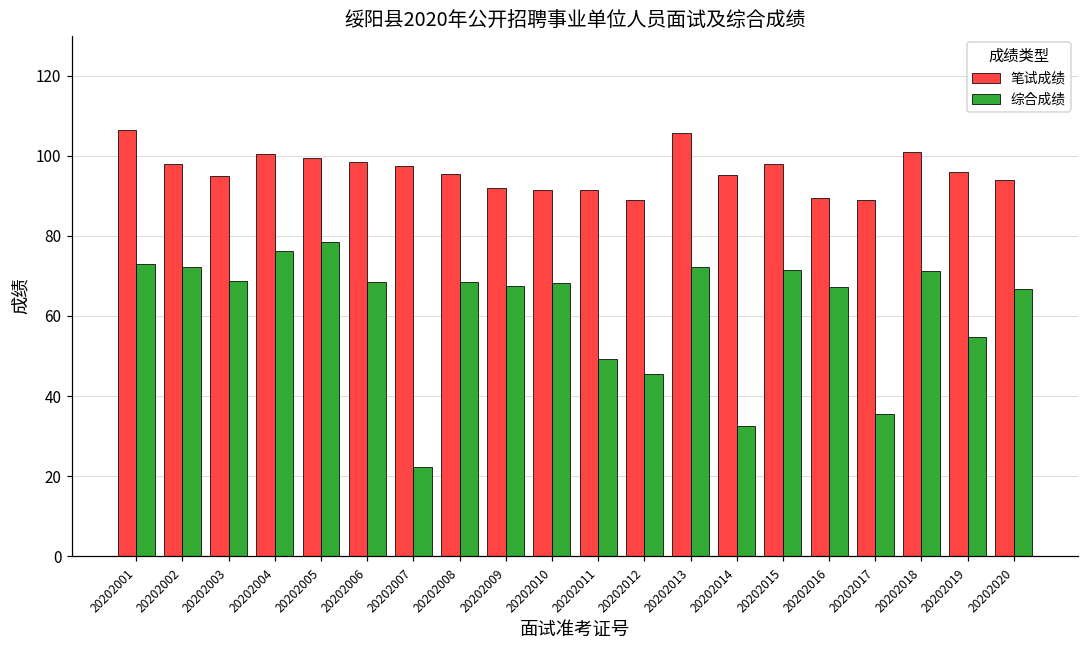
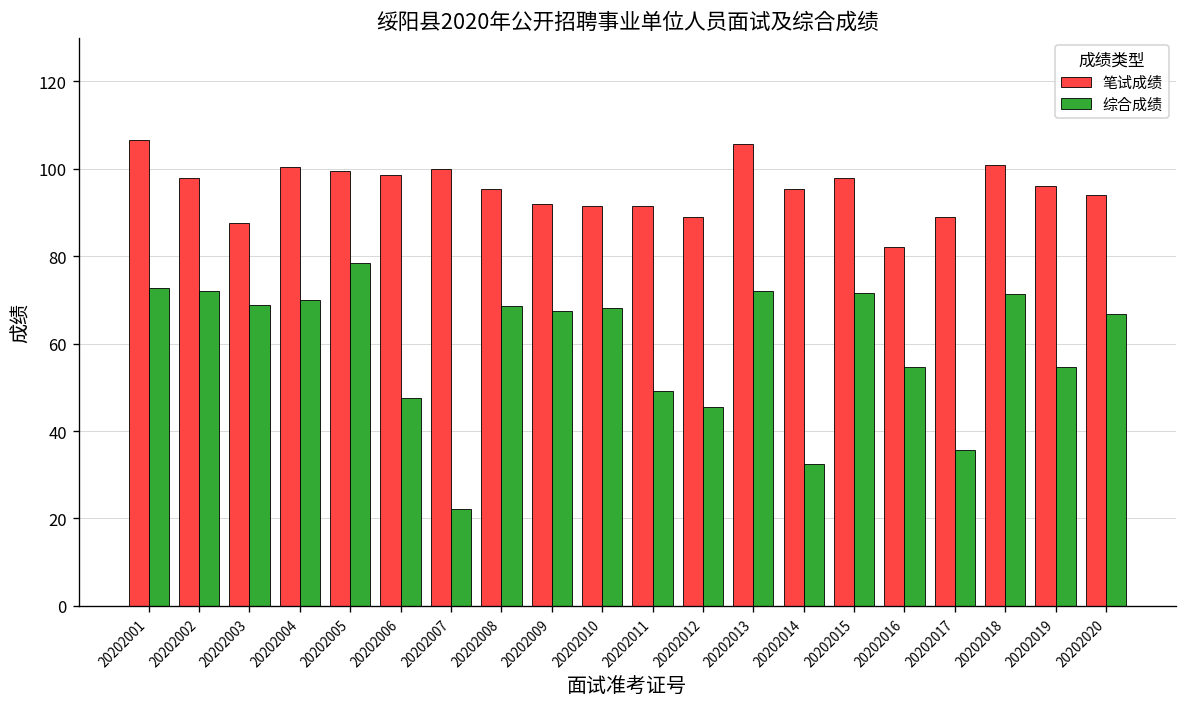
  {
    "笔试成绩": {
      "20202001": 107,
      "20202002": 98,
-     "20202003": 95,
+     "20202003": 88,
      "20202004": 101,
      "20202005": 100,
      "20202006": 99,
-     "20202007": 98,
+     "20202007": 100,
      "20202008": 96,
      "20202009": 92,
      "20202010": 92,
      "20202011": 92,
      "20202012": 89,
      "20202013": 106,
      "20202014": 95,
      "20202015": 98,
-     "20202016": 90,
+     "20202016": 82,
      "20202017": 89,
      "20202018": 101,
      "20202019": 96,
      "20202020": 94
    },
    "综合成绩": {
      "20202001": 73,
      "20202002": 72,
      "20202003": 69,
-     "20202004": 76,
+     "20202004": 70,
      "20202005": 79,
-     "20202006": 68,
+     "20202006": 48,
      "20202007": 22,
      "20202008": 69,
      "20202009": 68,
      "20202010": 68,
      "20202011": 49,
      "20202012": 45,
      "20202013": 72,
      "20202014": 32,
      "20202015": 72,
-     "20202016": 67,
+     "20202016": 55,
      "20202017": 36,
      "20202018": 71,
      "20202019": 55,
      "20202020": 67
    }
  }
